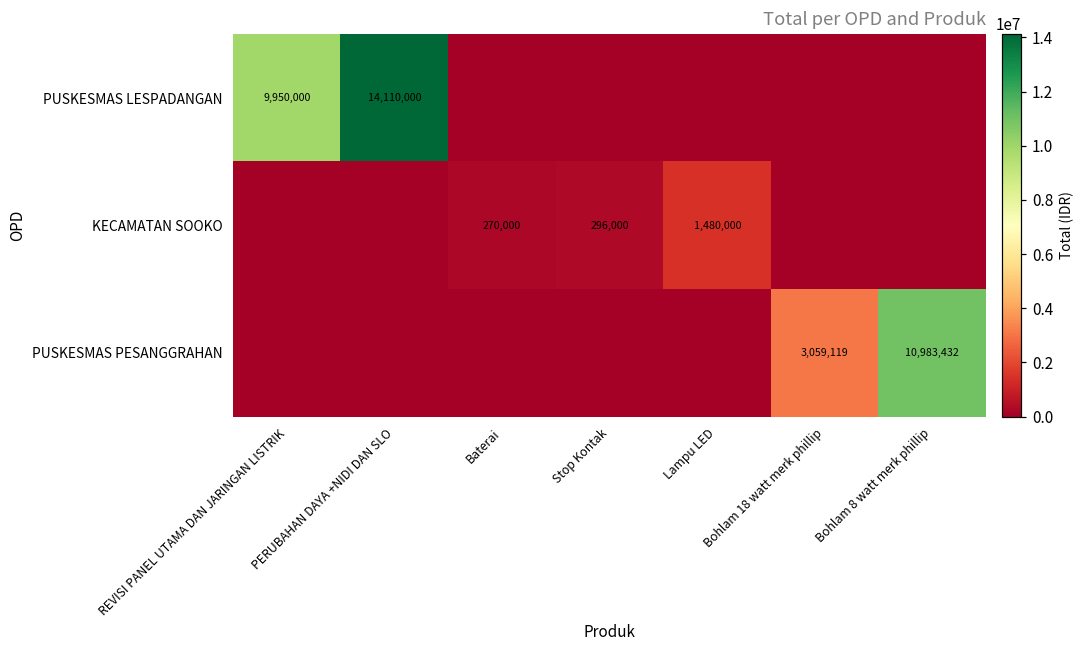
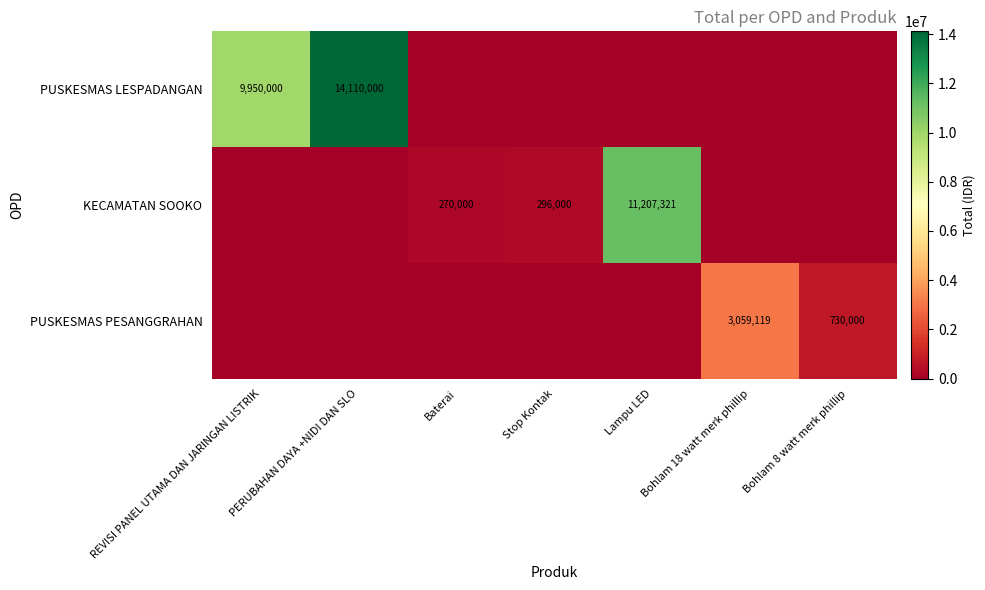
  {
    "PUSKESMAS LESPADANGAN": {
      "REVISI PANEL UTAMA DAN JARINGAN LISTRIK": "9,950,000",
      "PERUBAHAN DAYA +NIDI DAN SLO": "14,110,000"
    },
    "KECAMATAN SOOKO": {
      "Baterai": "270,000",
      "Stop Kontak": "296,000",
-     "Lampu LED": "1,480,000"
+     "Lampu LED": "11,207,321"
    },
    "PUSKESMAS PESANGGRAHAN": {
      "Bohlam 18 watt merk phillip": "3,059,119",
-     "Bohlam 8 watt merk phillip": "10,983,432"
+     "Bohlam 8 watt merk phillip": "730,000"
    }
  }
